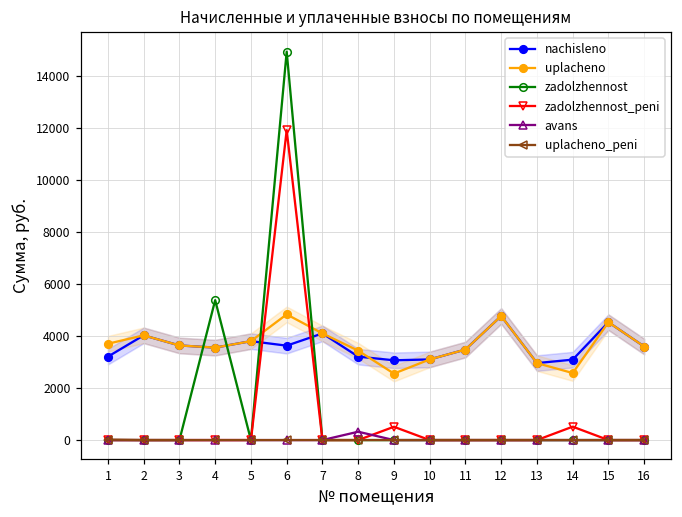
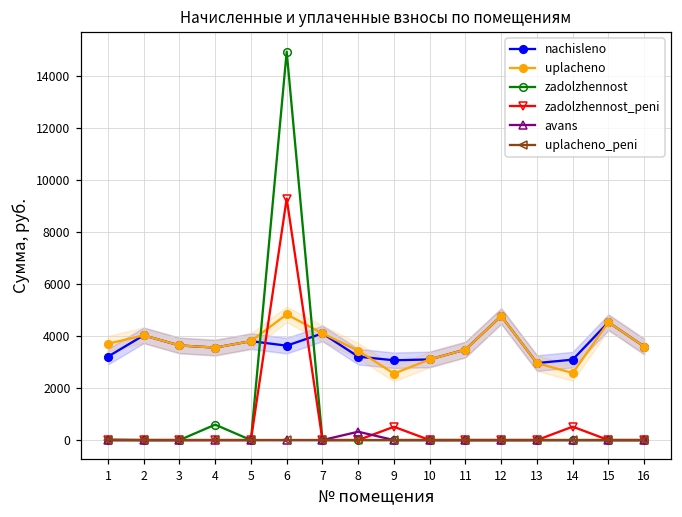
  {
    "zadolzhennost": {
-     "4": 5400,
+     "4": 600,
      "6": 15000
    },
    "zadolzhennost_peni": {
-     "6": 11900,
+     "6": 9300,
      "9": 500,
      "14": 500
    },
    "avans": {
      "8": 300
    }
  }
